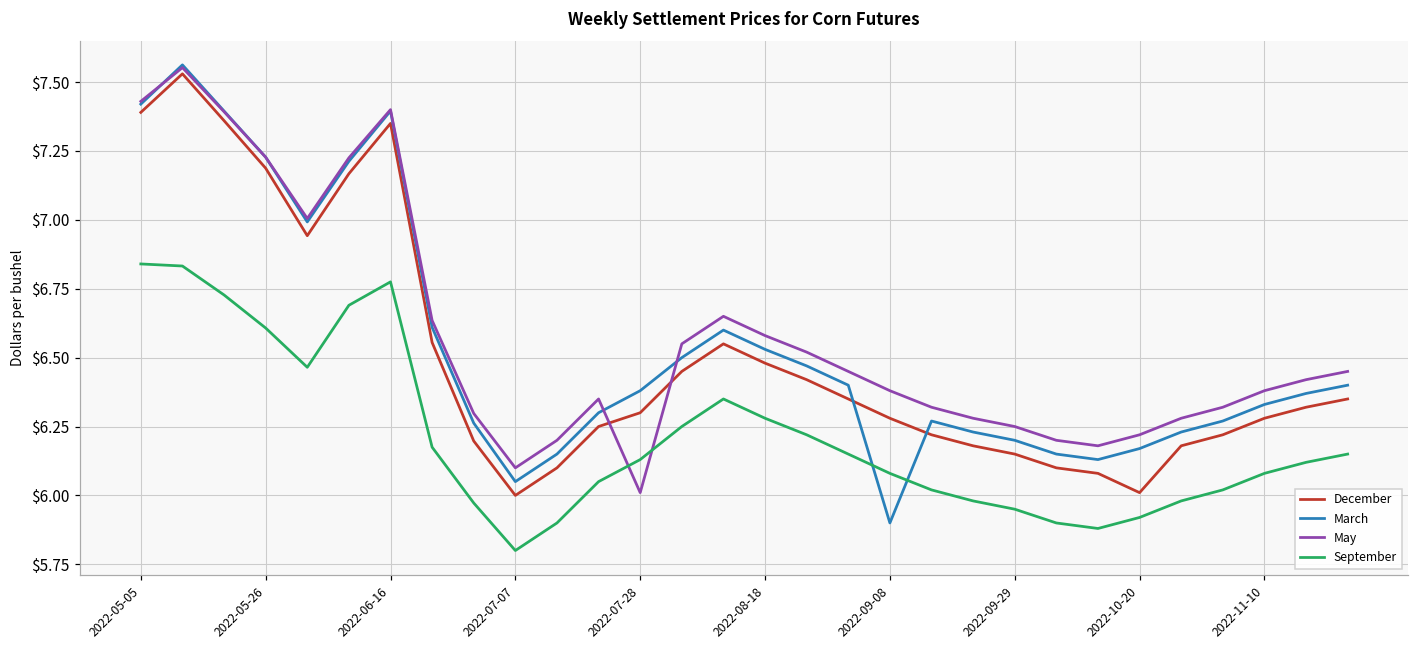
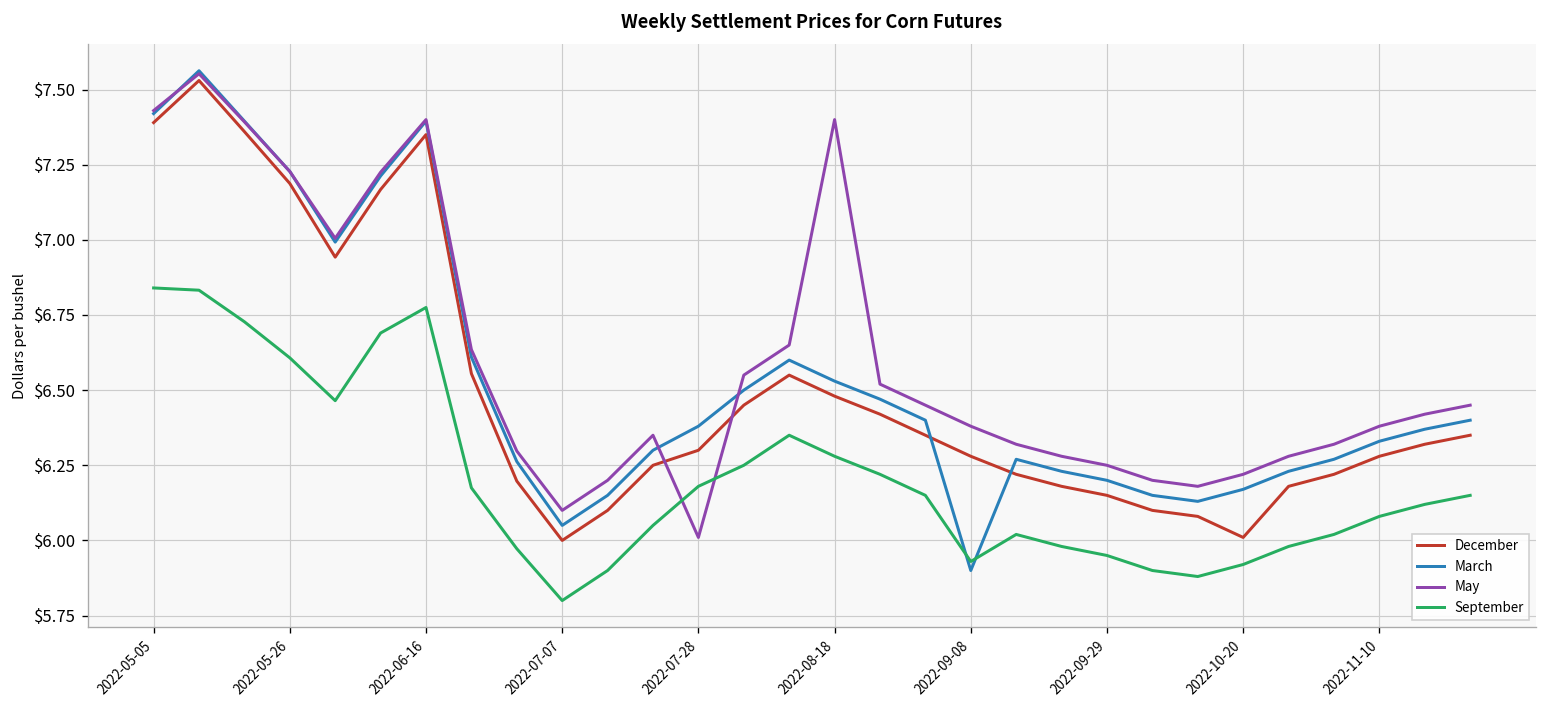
  {
    "December": {
      "2022-05-05": "$7.39",
      "2022-05-26": "$7.19",
      "2022-06-16": "$7.35",
      "2022-07-07": "$6.00",
      "2022-07-28": "$6.30",
      "2022-08-18": "$6.48",
      "2022-09-08": "$6.28",
      "2022-09-29": "$6.15",
      "2022-10-20": "$6.01",
      "2022-11-10": "$6.28"
    },
    "March": {
      "2022-07-07": "$6.05",
      "2022-07-28": "$6.38",
      "2022-08-18": "$6.53",
      "2022-09-08": "$5.90",
      "2022-09-29": "$6.20",
      "2022-10-20": "$6.17",
      "2022-11-10": "$6.33"
    },
    "May": {
      "2022-07-07": "$6.10",
      "2022-07-28": "$6.01",
-     "2022-08-18": "$6.58",
+     "2022-08-18": "$7.40",
      "2022-09-08": "$6.38",
      "2022-09-29": "$6.25",
      "2022-10-20": "$6.22",
      "2022-11-10": "$6.38"
    },
    "September": {
      "2022-05-05": "$6.84",
      "2022-05-26": "$6.61",
      "2022-06-16": "$6.78",
      "2022-07-07": "$5.80",
-     "2022-07-28": "$6.13",
+     "2022-07-28": "$6.18",
      "2022-08-18": "$6.28",
-     "2022-09-08": "$6.08",
+     "2022-09-08": "$5.93",
      "2022-09-29": "$5.95",
      "2022-10-20": "$5.92",
      "2022-11-10": "$6.08"
    }
  }
